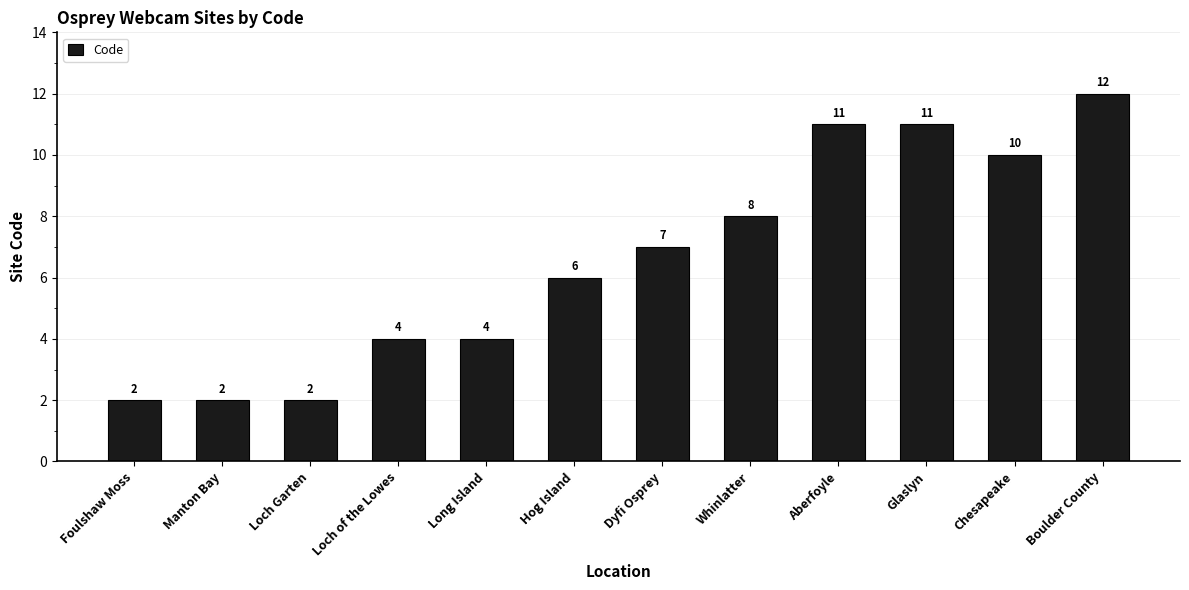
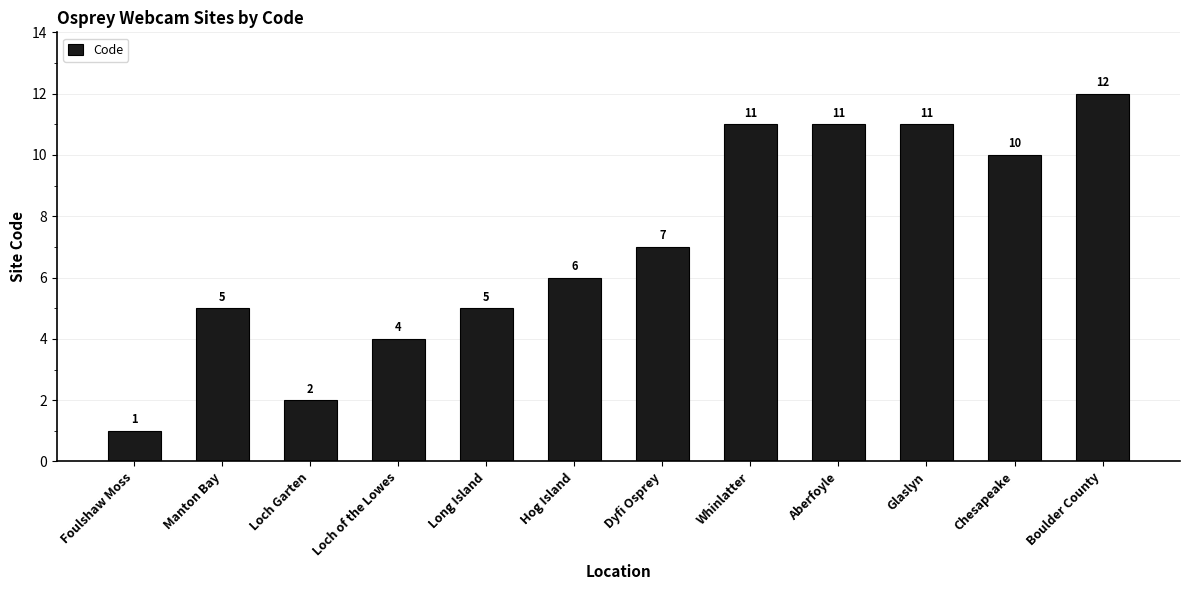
  {
-   "Foulshaw Moss": 2,
-   "Manton Bay": 2,
+   "Foulshaw Moss": 1,
+   "Manton Bay": 5,
    "Loch Garten": 2,
    "Loch of the Lowes": 4,
-   "Long Island": 4,
+   "Long Island": 5,
    "Hog Island": 6,
    "Dyfi Osprey": 7,
-   "Whinlatter": 8,
+   "Whinlatter": 11,
    "Aberfoyle": 11,
    "Glaslyn": 11,
    "Chesapeake": 10,
    "Boulder County": 12
  }
